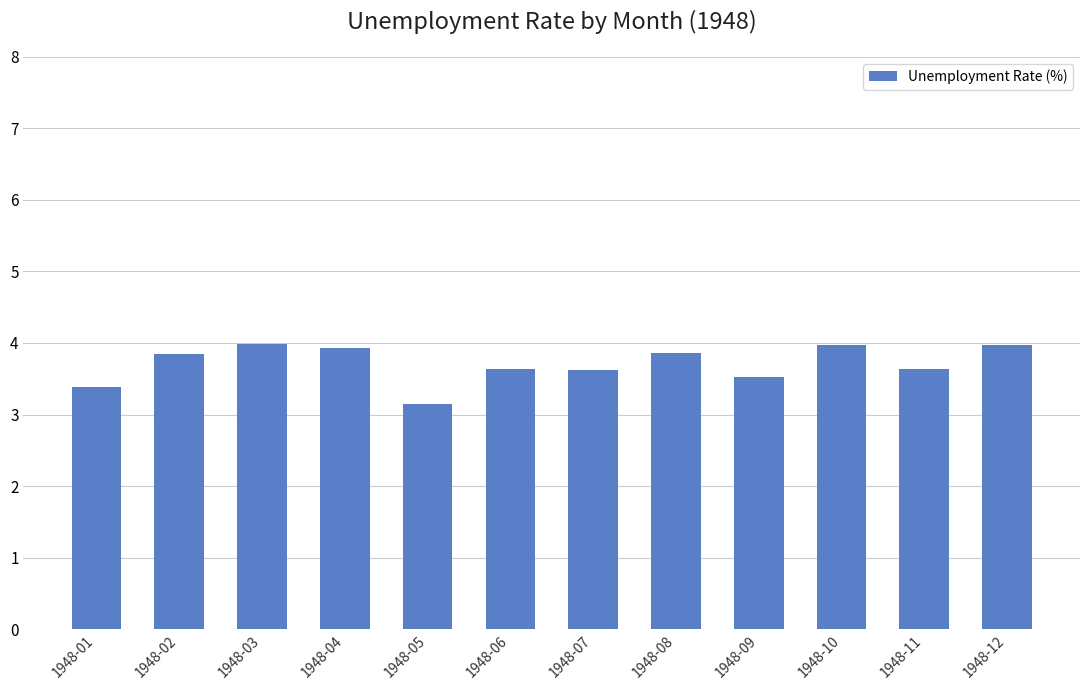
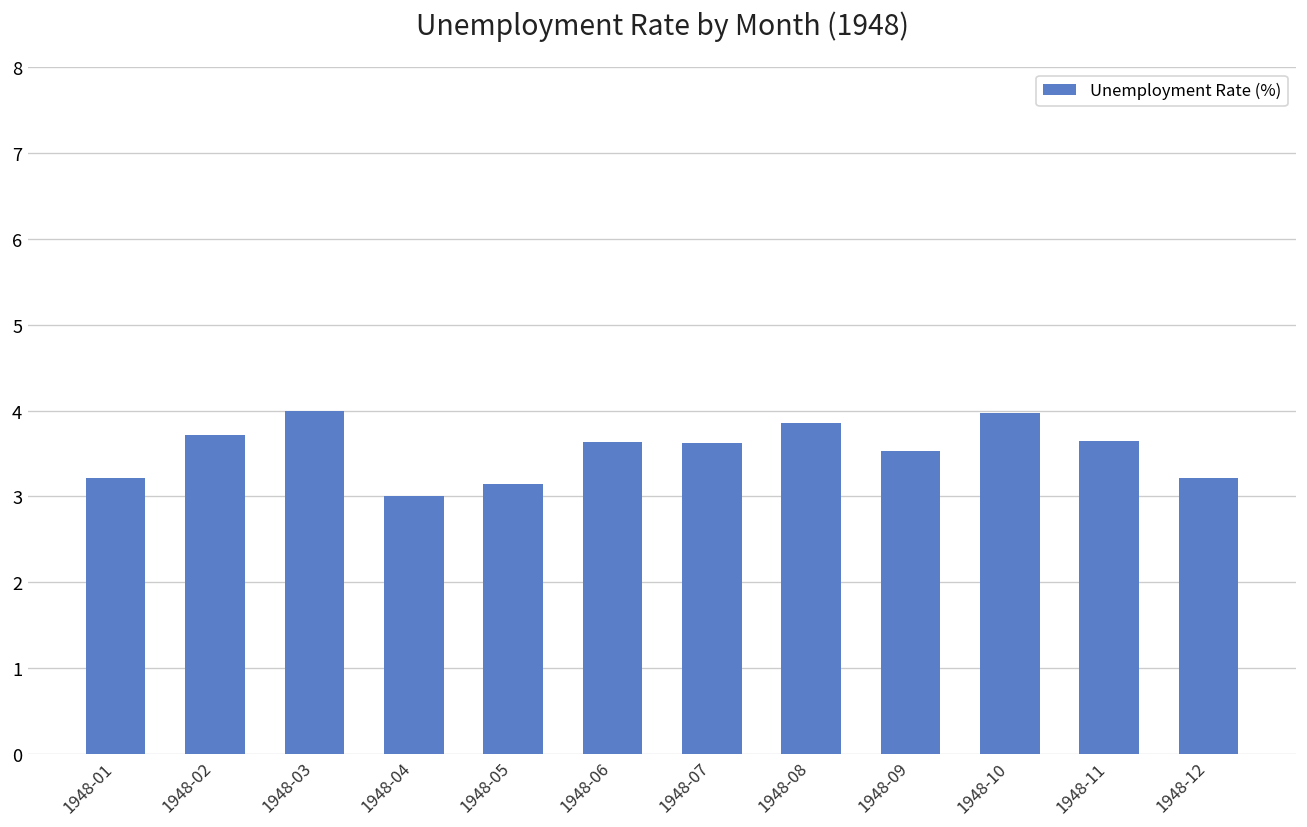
  {
-   "1948-01": 3.4,
-   "1948-02": 3.9,
+   "1948-01": 3.2,
+   "1948-02": 3.7,
    "1948-03": 4.0,
-   "1948-04": 3.9,
+   "1948-04": 3.0,
    "1948-05": 3.2,
    "1948-06": 3.6,
    "1948-07": 3.6,
    "1948-08": 3.9,
    "1948-09": 3.5,
    "1948-10": 4.0,
    "1948-11": 3.6,
-   "1948-12": 4.0
+   "1948-12": 3.2
  }
